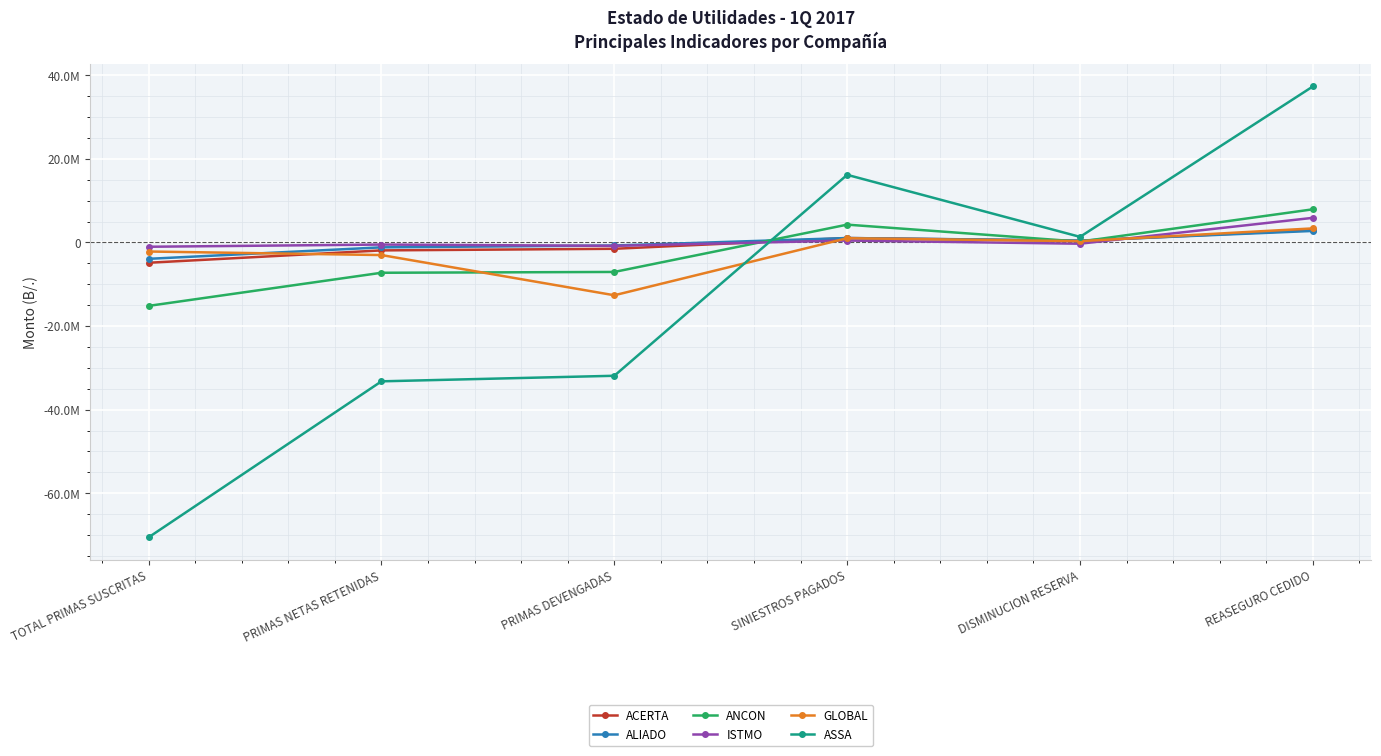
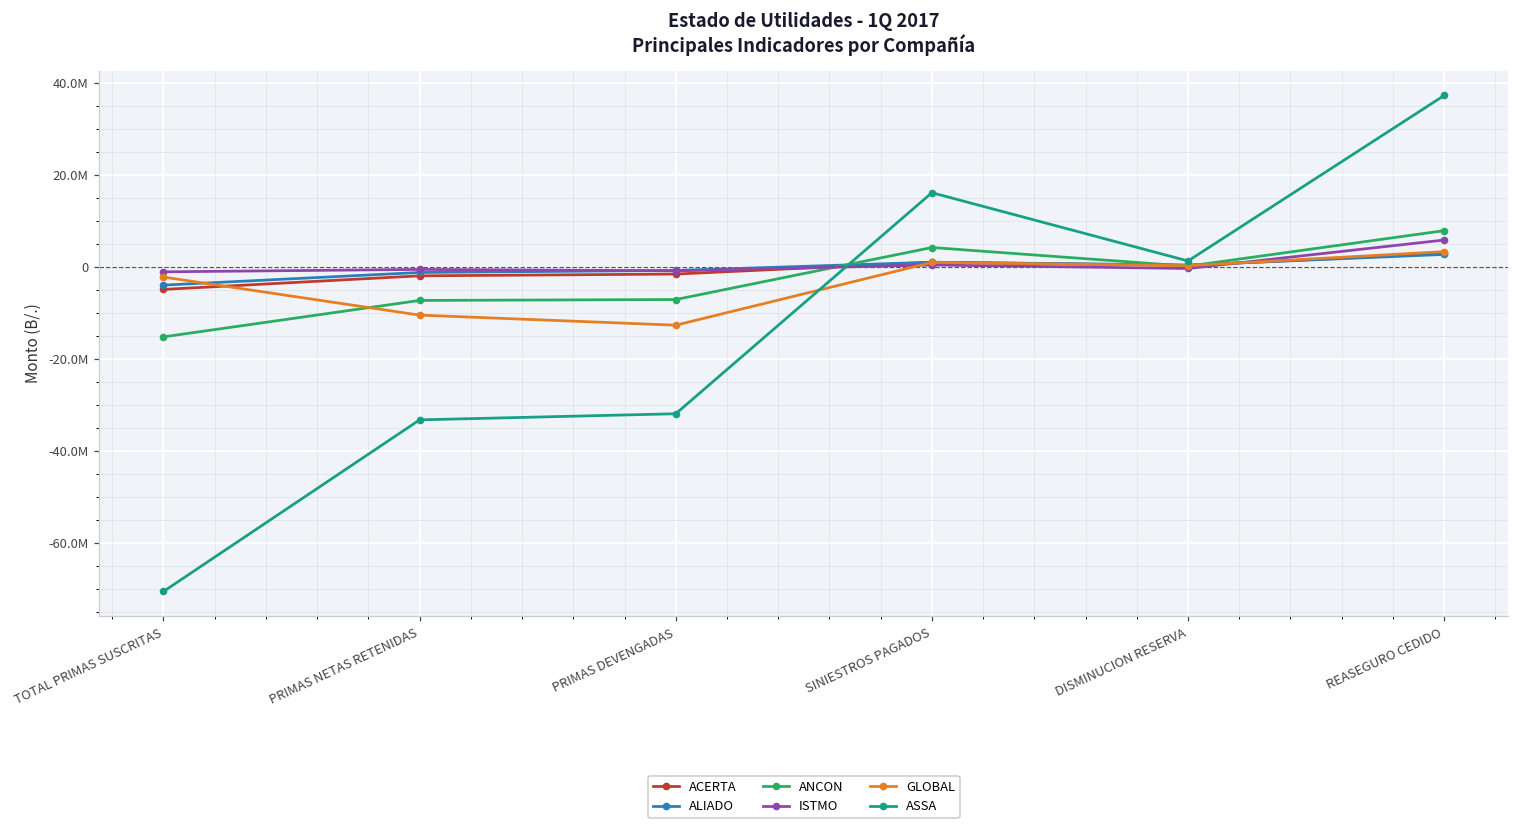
  {
    "ACERTA": {
      "TOTAL PRIMAS SUSCRITAS": -5000000,
      "PRIMAS NETAS RETENIDAS": -2000000,
      "PRIMAS DEVENGADAS": -2000000
    },
    "ALIADO": {
      "TOTAL PRIMAS SUSCRITAS": -4000000,
      "PRIMAS NETAS RETENIDAS": -1000000
    },
    "ISTMO": {
      "TOTAL PRIMAS SUSCRITAS": -1000000,
      "PRIMAS NETAS RETENIDAS": -1000000,
      "REASEGURO CEDIDO": 6000000
    },
    "GLOBAL": {
      "TOTAL PRIMAS SUSCRITAS": -2000000,
-     "PRIMAS NETAS RETENIDAS": -3000000,
+     "PRIMAS NETAS RETENIDAS": -10000000,
      "PRIMAS DEVENGADAS": -13000000
    }
  }
